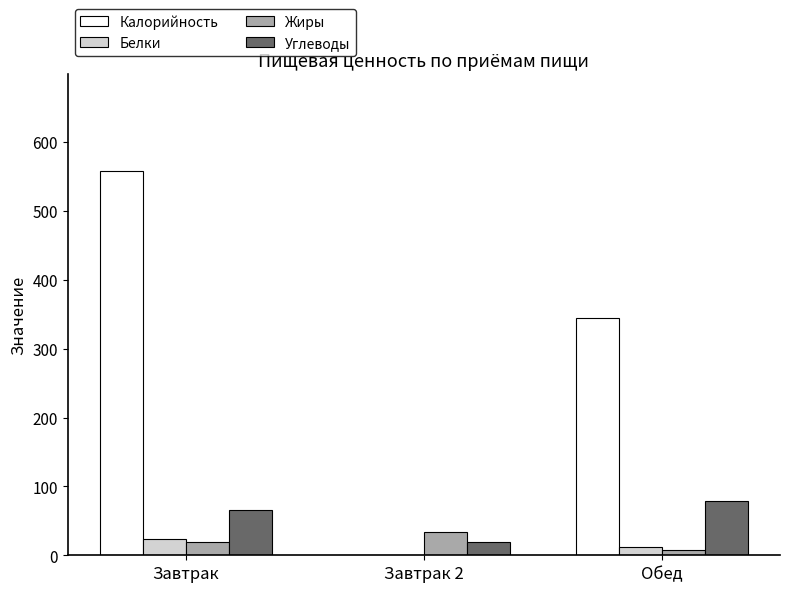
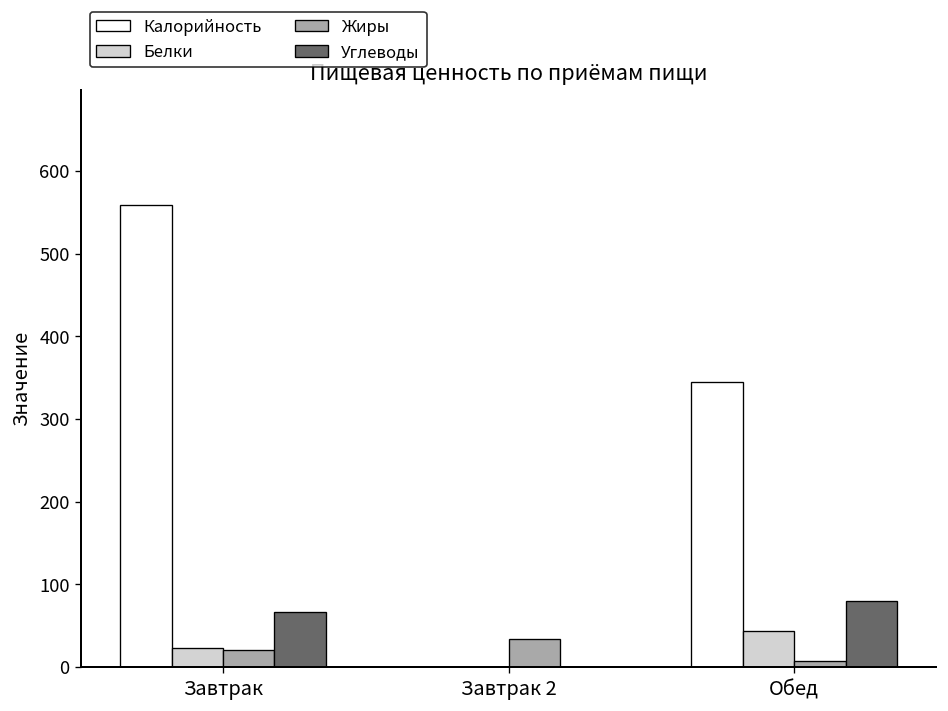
  {
    "Калорийность": {
      "Завтрак": 560,
      "Завтрак 2": 0,
      "Обед": 350
    },
    "Белки": {
      "Завтрак": 20,
      "Завтрак 2": 0,
-     "Обед": 10
+     "Обед": 40
    },
    "Жиры": {
      "Завтрак": 20,
      "Завтрак 2": 30,
      "Обед": 10
    },
    "Углеводы": {
      "Завтрак": 70,
-     "Завтрак 2": 20,
+     "Завтрак 2": 0,
      "Обед": 80
    }
  }
